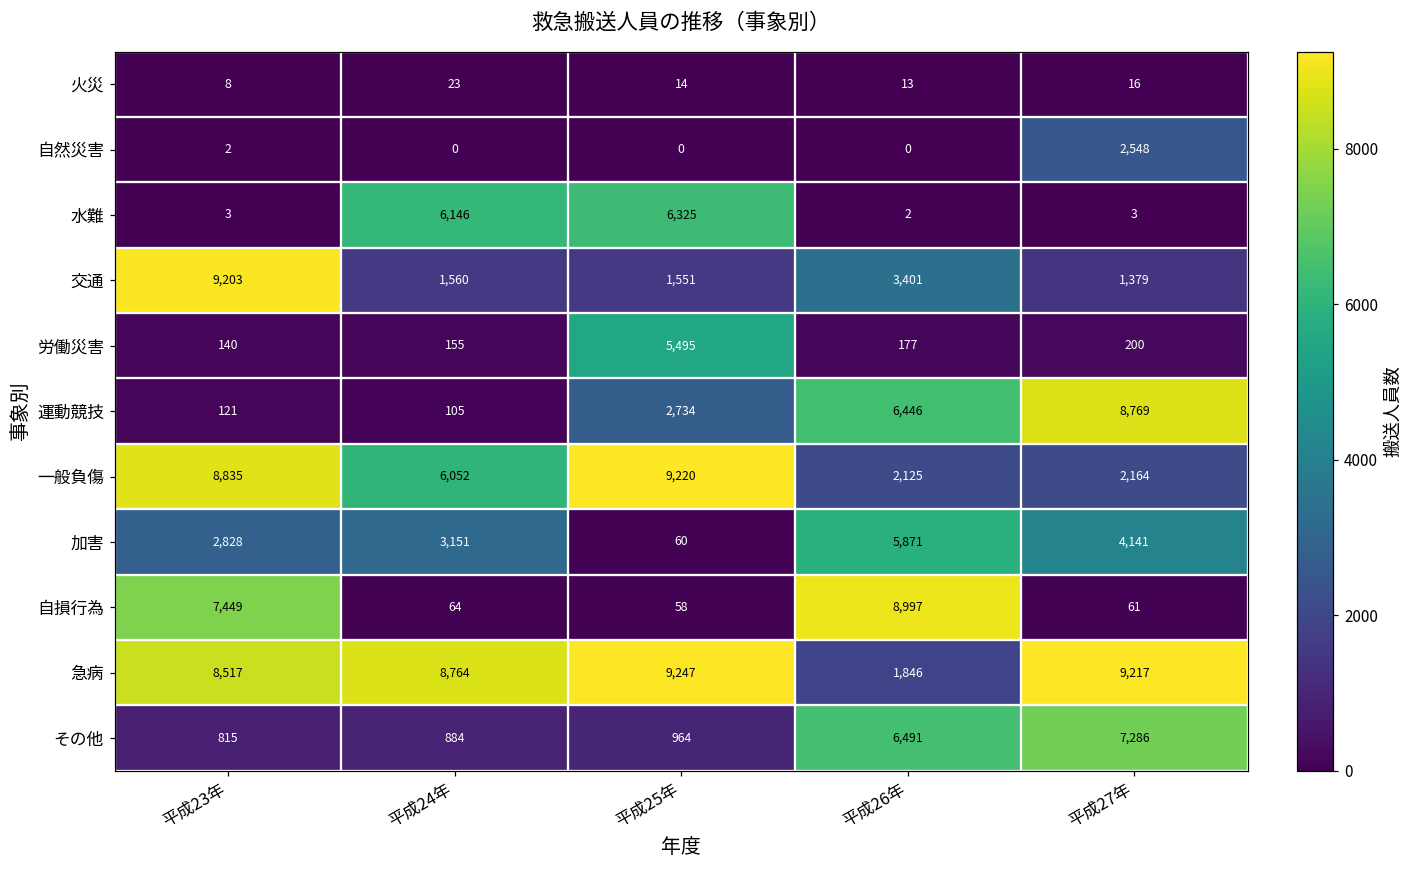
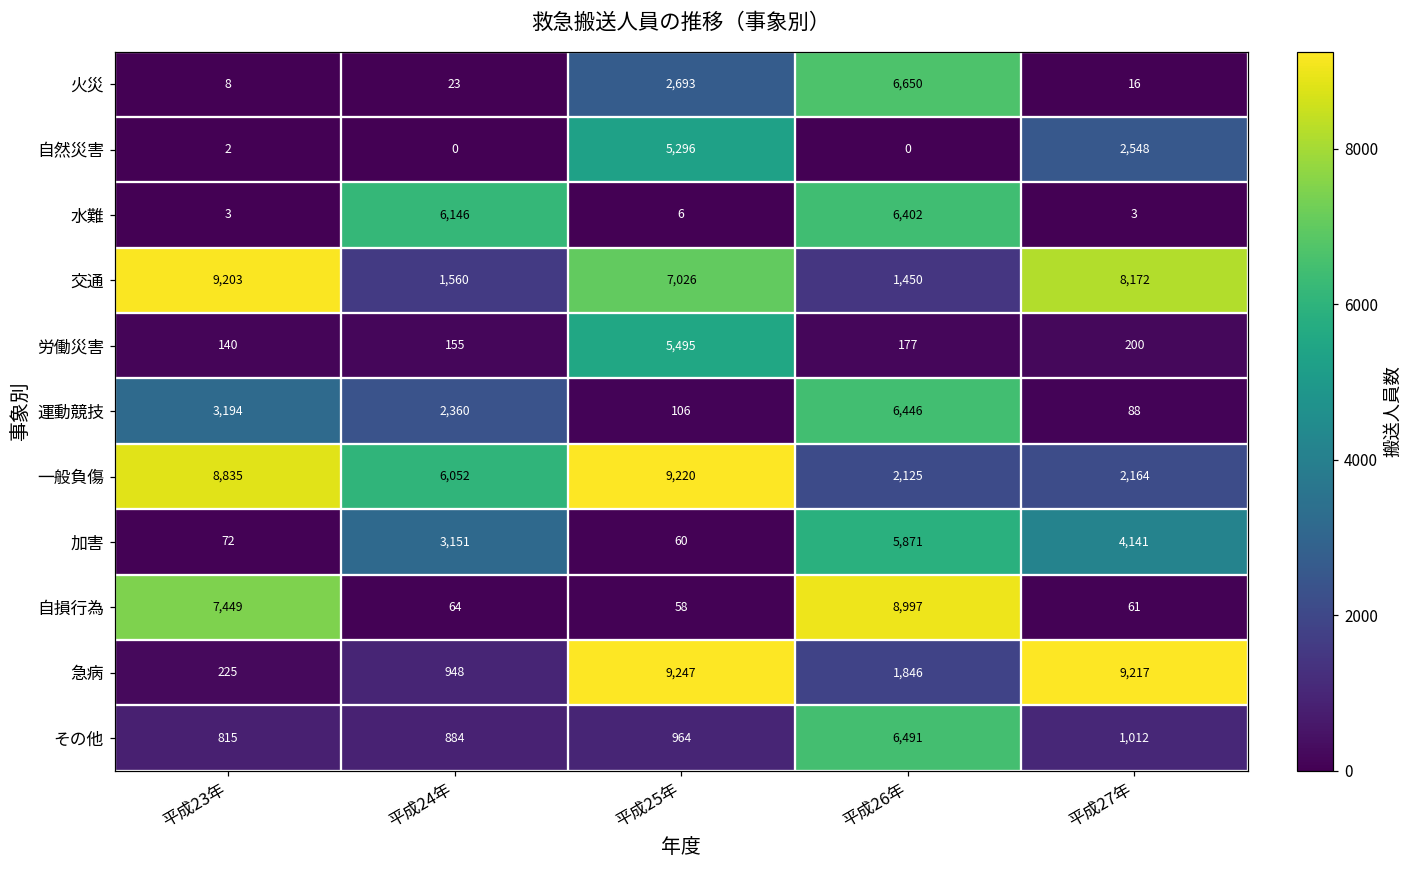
  {
    "火災": {
      "平成23年": "8",
      "平成24年": "23",
-     "平成25年": "14",
-     "平成26年": "13",
+     "平成25年": "2,693",
+     "平成26年": "6,650",
      "平成27年": "16"
    },
    "自然災害": {
      "平成23年": "2",
      "平成24年": "0",
-     "平成25年": "0",
+     "平成25年": "5,296",
      "平成26年": "0",
      "平成27年": "2,548"
    },
    "水難": {
      "平成23年": "3",
      "平成24年": "6,146",
-     "平成25年": "6,325",
-     "平成26年": "2",
+     "平成25年": "6",
+     "平成26年": "6,402",
      "平成27年": "3"
    },
    "交通": {
      "平成23年": "9,203",
      "平成24年": "1,560",
-     "平成25年": "1,551",
-     "平成26年": "3,401",
-     "平成27年": "1,379"
+     "平成25年": "7,026",
+     "平成26年": "1,450",
+     "平成27年": "8,172"
    },
    "労働災害": {
      "平成23年": "140",
      "平成24年": "155",
      "平成25年": "5,495",
      "平成26年": "177",
      "平成27年": "200"
    },
    "運動競技": {
-     "平成23年": "121",
-     "平成24年": "105",
-     "平成25年": "2,734",
+     "平成23年": "3,194",
+     "平成24年": "2,360",
+     "平成25年": "106",
      "平成26年": "6,446",
-     "平成27年": "8,769"
+     "平成27年": "88"
    },
    "一般負傷": {
      "平成23年": "8,835",
      "平成24年": "6,052",
      "平成25年": "9,220",
      "平成26年": "2,125",
      "平成27年": "2,164"
    },
    "加害": {
-     "平成23年": "2,828",
+     "平成23年": "72",
      "平成24年": "3,151",
      "平成25年": "60",
      "平成26年": "5,871",
      "平成27年": "4,141"
    },
    "自損行為": {
      "平成23年": "7,449",
      "平成24年": "64",
      "平成25年": "58",
      "平成26年": "8,997",
      "平成27年": "61"
    },
    "急病": {
-     "平成23年": "8,517",
-     "平成24年": "8,764",
+     "平成23年": "225",
+     "平成24年": "948",
      "平成25年": "9,247",
      "平成26年": "1,846",
      "平成27年": "9,217"
    },
    "その他": {
      "平成23年": "815",
      "平成24年": "884",
      "平成25年": "964",
      "平成26年": "6,491",
-     "平成27年": "7,286"
+     "平成27年": "1,012"
    }
  }
